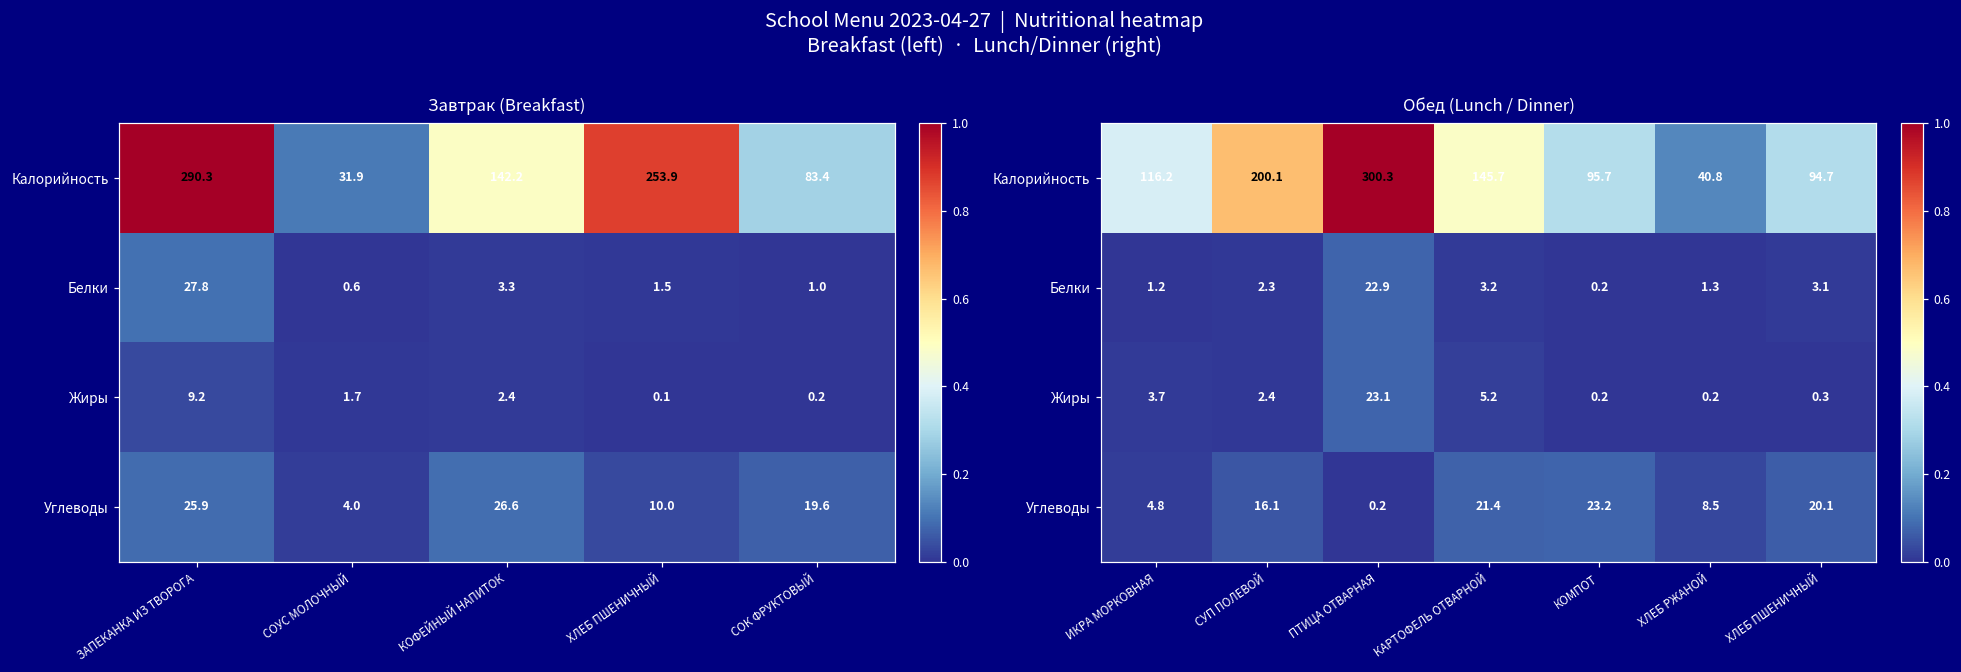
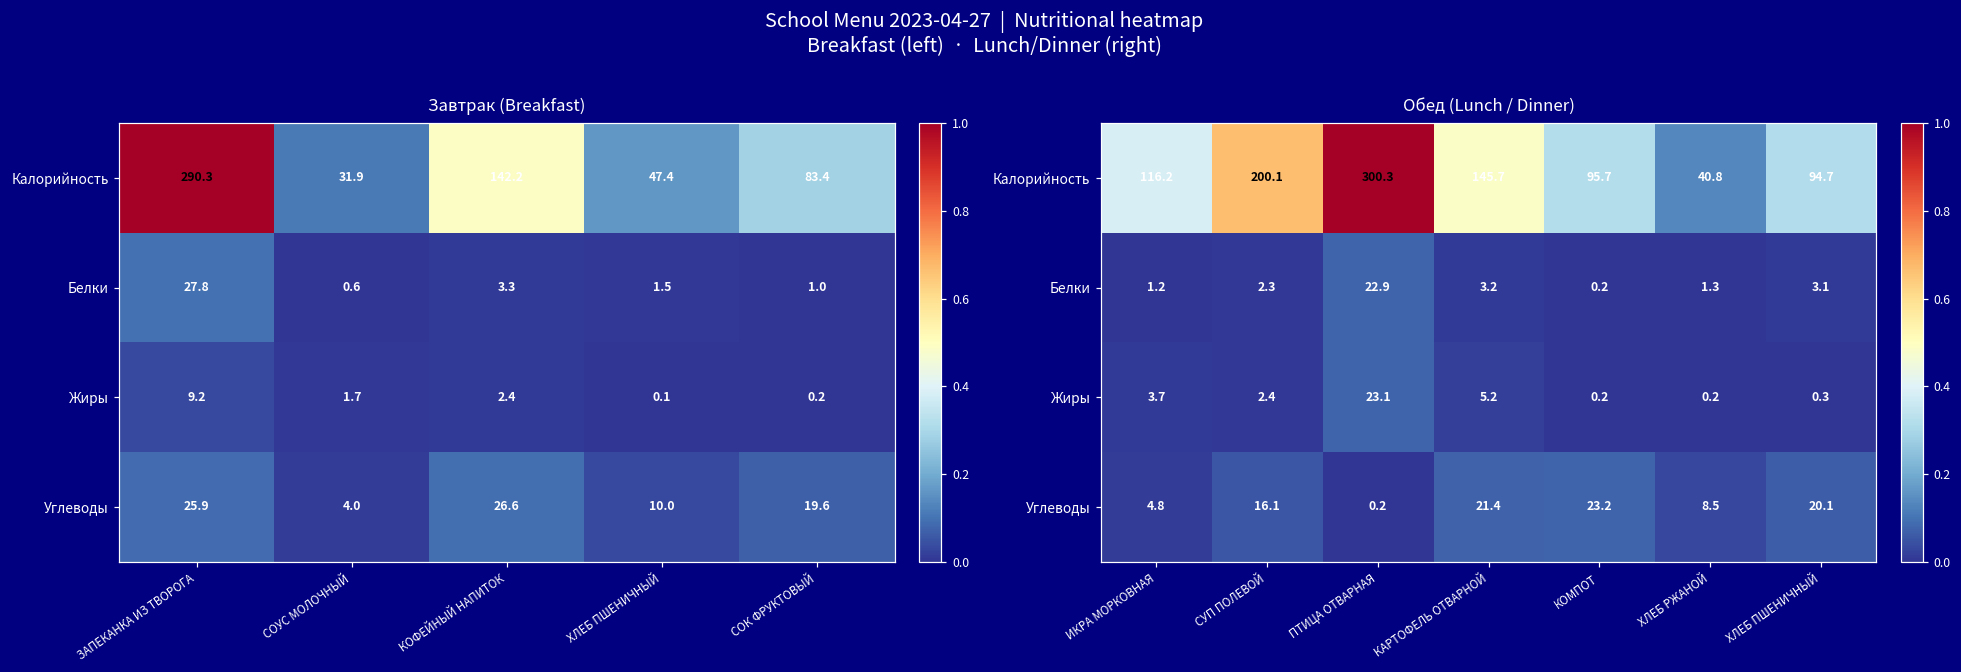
  {
    "Завтрак (Breakfast)": {
      "Калорийность": {
        "ЗАПЕКАНКА ИЗ ТВОРОГА": 290.3,
        "СОУС МОЛОЧНЫЙ": 31.9,
        "КОФЕЙНЫЙ НАПИТОК": 142.2,
-       "ХЛЕБ ПШЕНИЧНЫЙ": 253.9,
+       "ХЛЕБ ПШЕНИЧНЫЙ": 47.4,
        "СОК ФРУКТОВЫЙ": 83.4
      },
      "Белки": {
        "ЗАПЕКАНКА ИЗ ТВОРОГА": 27.8,
        "СОУС МОЛОЧНЫЙ": 0.6,
        "КОФЕЙНЫЙ НАПИТОК": 3.3,
        "ХЛЕБ ПШЕНИЧНЫЙ": 1.5,
        "СОК ФРУКТОВЫЙ": 1.0
      },
      "Жиры": {
        "ЗАПЕКАНКА ИЗ ТВОРОГА": 9.2,
        "СОУС МОЛОЧНЫЙ": 1.7,
        "КОФЕЙНЫЙ НАПИТОК": 2.4,
        "ХЛЕБ ПШЕНИЧНЫЙ": 0.1,
        "СОК ФРУКТОВЫЙ": 0.2
      },
      "Углеводы": {
        "ЗАПЕКАНКА ИЗ ТВОРОГА": 25.9,
        "СОУС МОЛОЧНЫЙ": 4.0,
        "КОФЕЙНЫЙ НАПИТОК": 26.6,
        "ХЛЕБ ПШЕНИЧНЫЙ": 10.0,
        "СОК ФРУКТОВЫЙ": 19.6
      }
    },
    "Обед (Lunch / Dinner)": {
      "Калорийность": {
        "СУП ПОЛЕВОЙ": 200.1,
        "ПТИЦА ОТВАРНАЯ": 300.3,
        "КАРТОФЕЛЬ ОТВАРНОЙ": 145.7,
        "КОМПОТ": 95.7,
        "ХЛЕБ РЖАНОЙ": 40.8,
        "ХЛЕБ ПШЕНИЧНЫЙ": 94.7
      },
      "Белки": {
        "ИКРА МОРКОВНАЯ": 1.2,
        "СУП ПОЛЕВОЙ": 2.3,
        "ПТИЦА ОТВАРНАЯ": 22.9,
        "КАРТОФЕЛЬ ОТВАРНОЙ": 3.2,
        "КОМПОТ": 0.2,
        "ХЛЕБ РЖАНОЙ": 1.3,
        "ХЛЕБ ПШЕНИЧНЫЙ": 3.1
      },
      "Жиры": {
        "ИКРА МОРКОВНАЯ": 3.7,
        "СУП ПОЛЕВОЙ": 2.4,
        "ПТИЦА ОТВАРНАЯ": 23.1,
        "КАРТОФЕЛЬ ОТВАРНОЙ": 5.2,
        "КОМПОТ": 0.2,
        "ХЛЕБ РЖАНОЙ": 0.2,
        "ХЛЕБ ПШЕНИЧНЫЙ": 0.3
      },
      "Углеводы": {
        "ИКРА МОРКОВНАЯ": 4.8,
        "СУП ПОЛЕВОЙ": 16.1,
        "ПТИЦА ОТВАРНАЯ": 0.2,
        "КАРТОФЕЛЬ ОТВАРНОЙ": 21.4,
        "КОМПОТ": 23.2,
        "ХЛЕБ РЖАНОЙ": 8.5,
        "ХЛЕБ ПШЕНИЧНЫЙ": 20.1
      }
    }
  }
